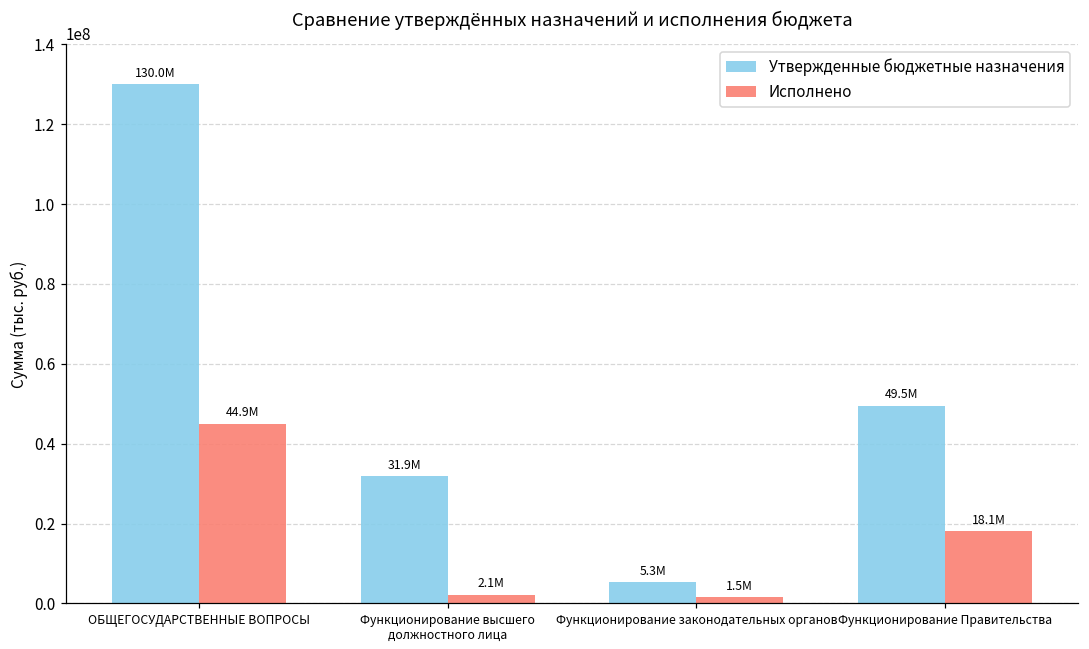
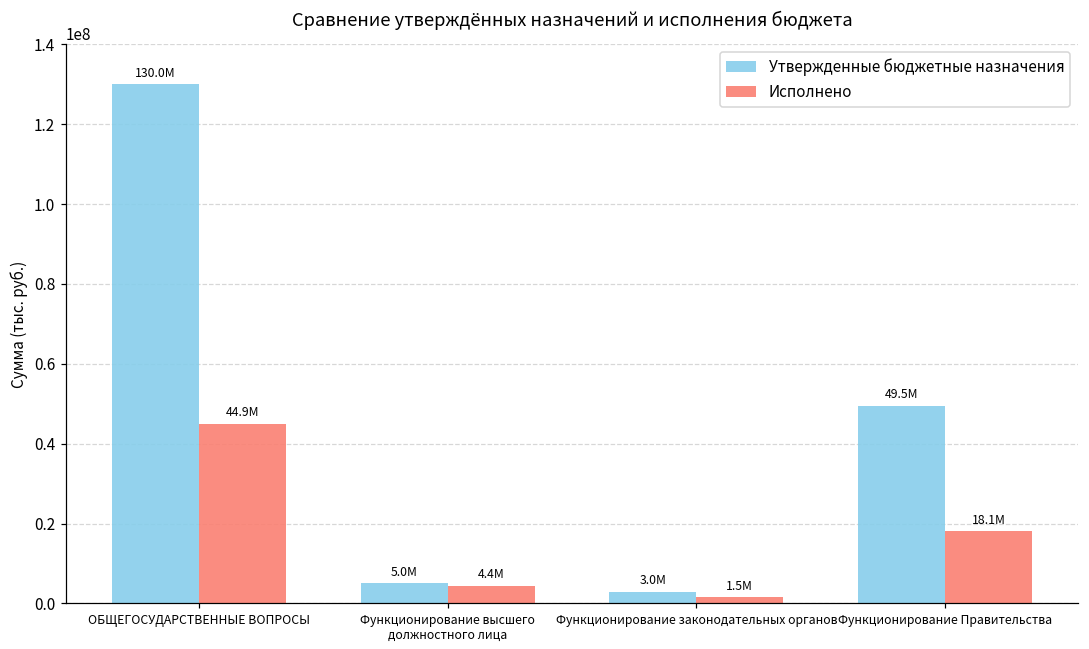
  {
    "Утвержденные бюджетные назначения": {
      "ОБЩЕГОСУДАРСТВЕННЫЕ ВОПРОСЫ": "130.0M",
-     "Функционирование высшего должностного лица": "31.9M",
-     "Функционирование законодательных органов": "5.3M",
+     "Функционирование высшего должностного лица": "5.0M",
+     "Функционирование законодательных органов": "3.0M",
      "Функционирование Правительства": "49.5M"
    },
    "Исполнено": {
      "ОБЩЕГОСУДАРСТВЕННЫЕ ВОПРОСЫ": "44.9M",
-     "Функционирование высшего должностного лица": "2.1M",
+     "Функционирование высшего должностного лица": "4.4M",
      "Функционирование законодательных органов": "1.5M",
      "Функционирование Правительства": "18.1M"
    }
  }
